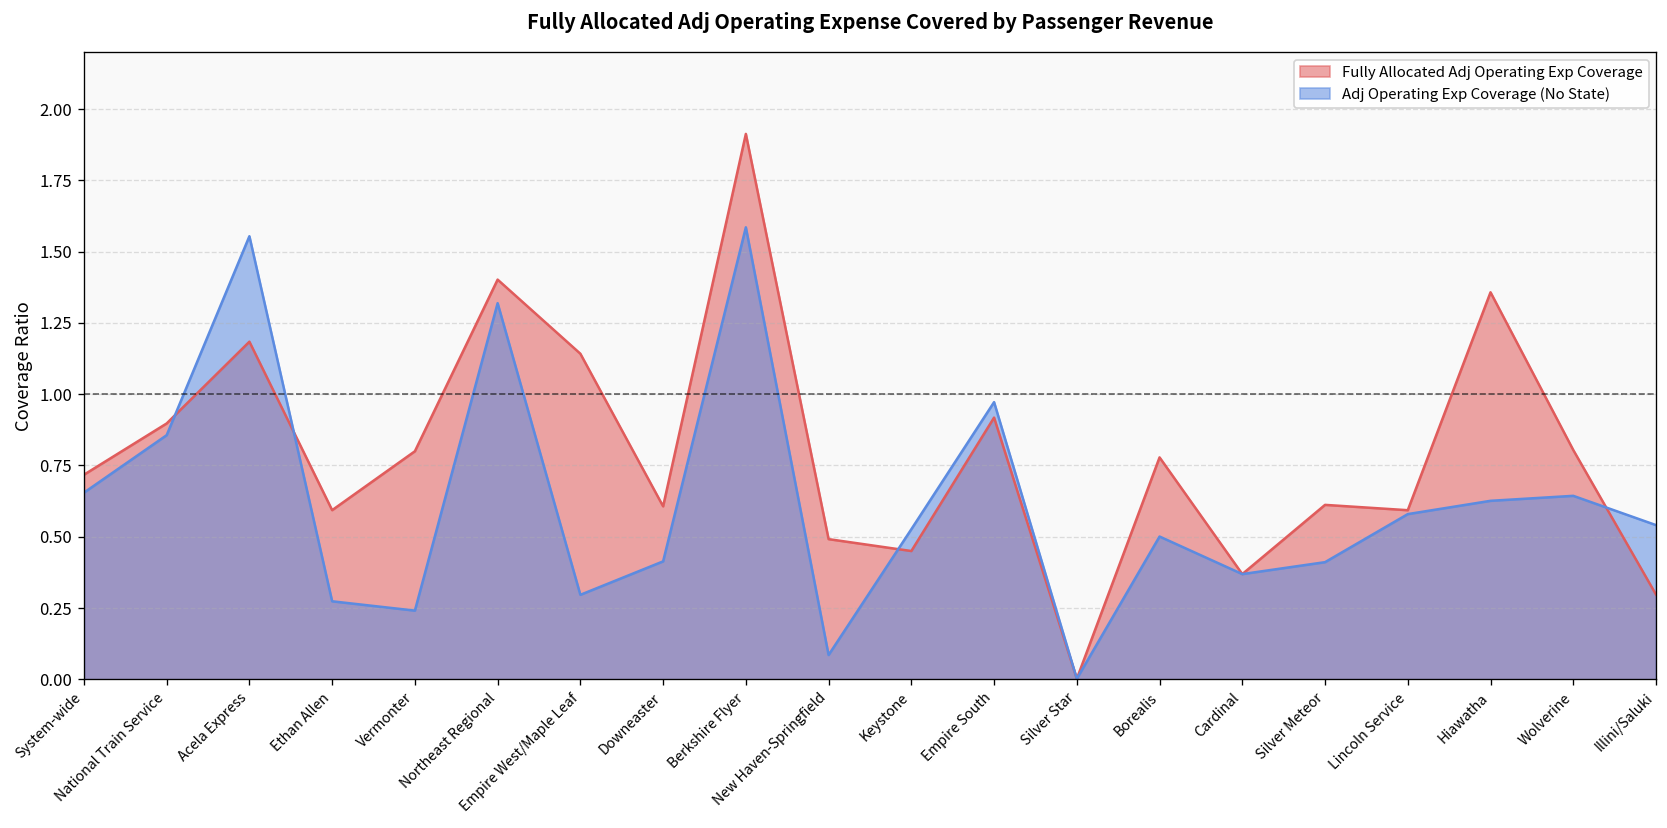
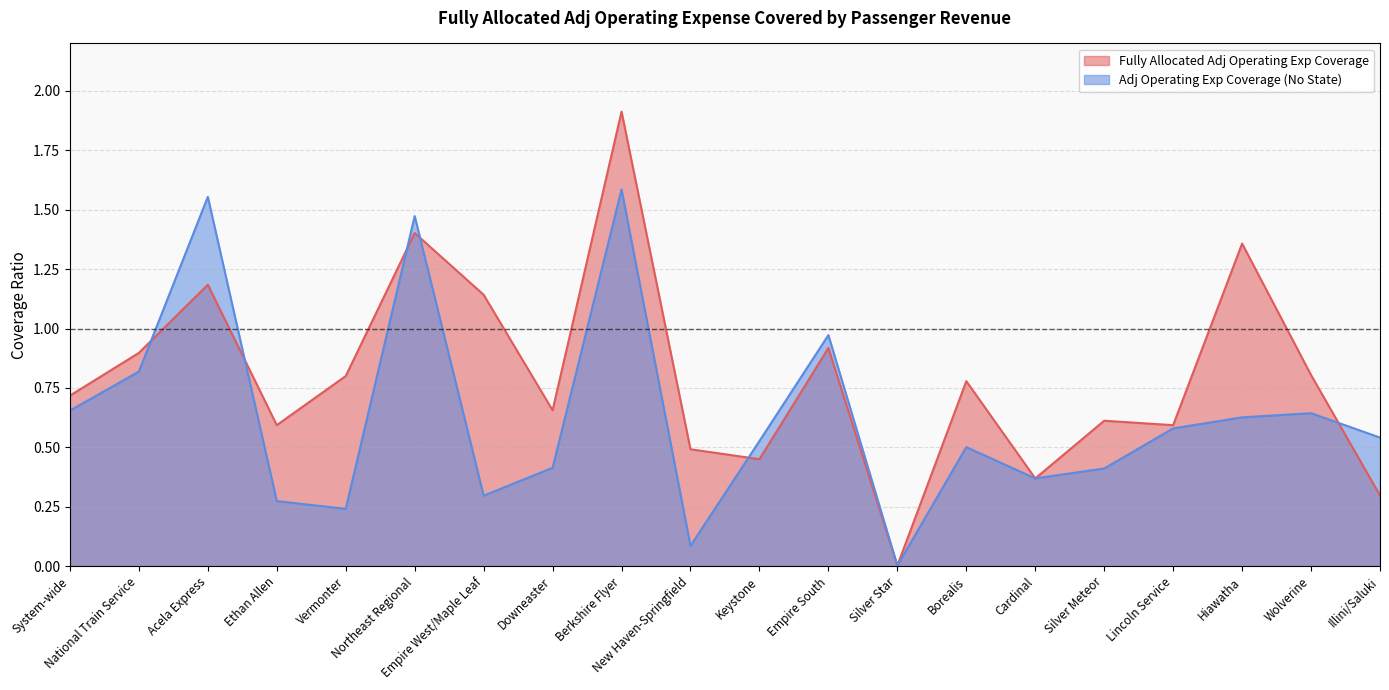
  {
    "Fully Allocated Adj Operating Exp Coverage": {
      "System-wide": 0.72,
      "National Train Service": 0.90,
      "Acela Express": 1.18,
      "Ethan Allen": 0.59,
      "Vermonter": 0.80,
      "Northeast Regional": 1.40,
      "Empire West/Maple Leaf": 1.14,
-     "Downeaster": 0.61,
+     "Downeaster": 0.66,
      "Berkshire Flyer": 1.91,
      "New Haven-Springfield": 0.49,
      "Keystone": 0.45,
      "Empire South": 0.92,
      "Borealis": 0.78,
      "Silver Meteor": 0.61,
      "Lincoln Service": 0.59,
      "Hiawatha": 1.36,
      "Wolverine": 0.80,
      "Illini/Saluki": 0.30
    },
    "Adj Operating Exp Coverage (No State)": {
      "System-wide": 0.65,
-     "National Train Service": 0.86,
+     "National Train Service": 0.82,
      "Acela Express": 1.55,
      "Ethan Allen": 0.27,
      "Vermonter": 0.24,
-     "Northeast Regional": 1.32,
+     "Northeast Regional": 1.47,
      "Empire West/Maple Leaf": 0.30,
      "Downeaster": 0.41,
      "Berkshire Flyer": 1.59,
      "New Haven-Springfield": 0.09,
      "Keystone": 0.53,
      "Empire South": 0.97,
      "Borealis": 0.50,
      "Silver Meteor": 0.41,
      "Lincoln Service": 0.58,
      "Hiawatha": 0.63,
      "Wolverine": 0.64,
      "Illini/Saluki": 0.54
    }
  }
